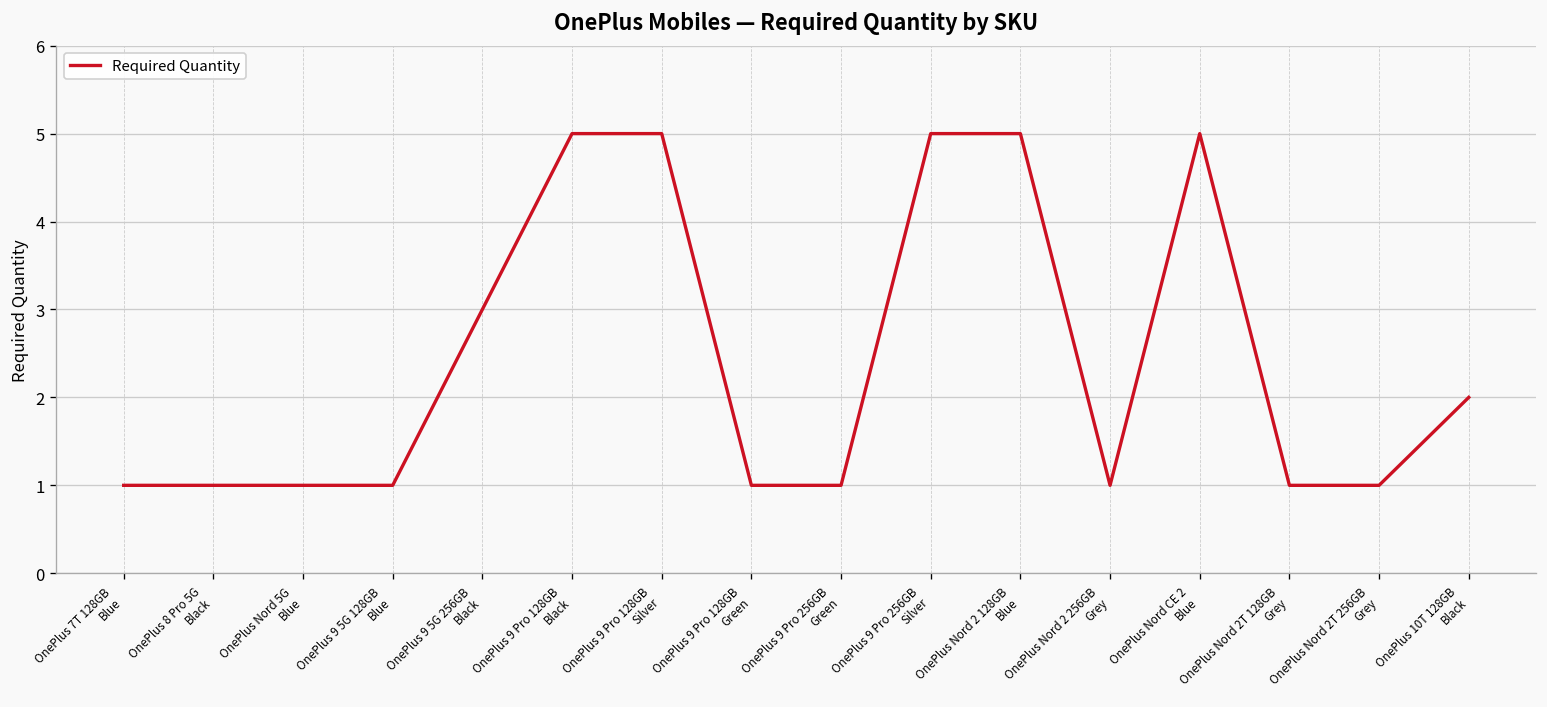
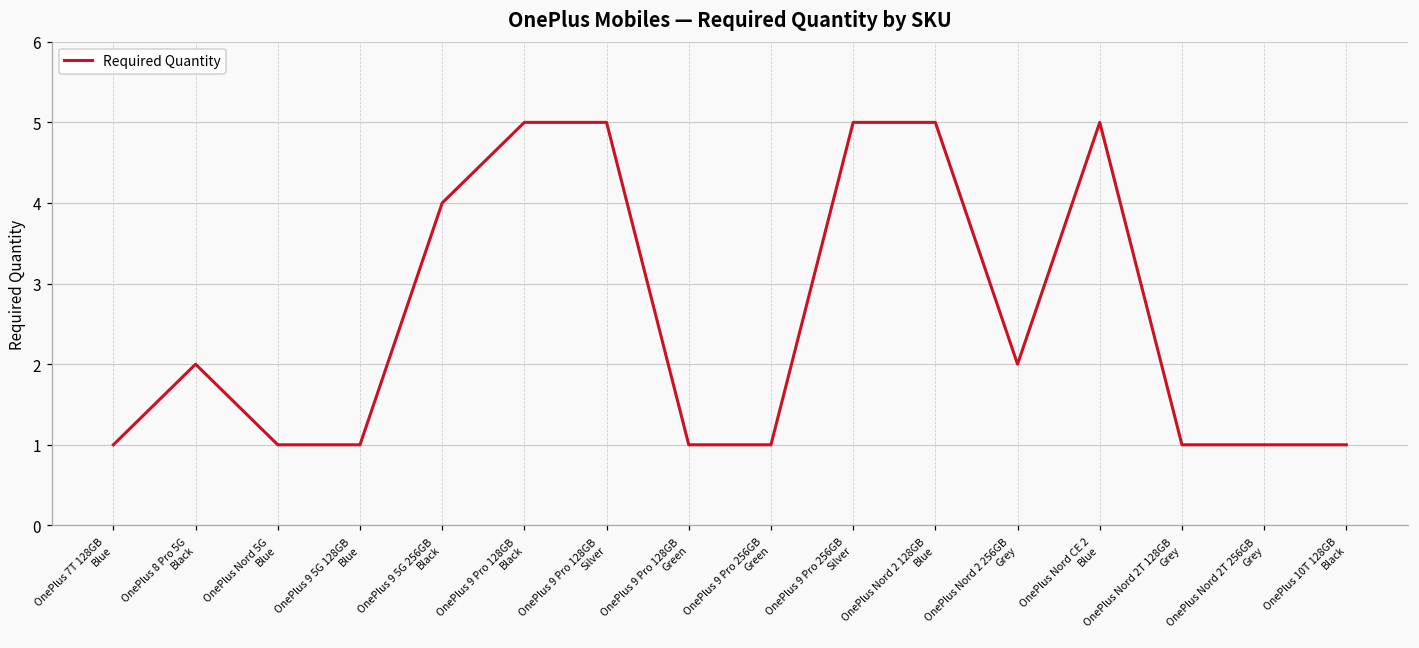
  {
    "OnePlus 7T 128GB Blue": 1,
-   "OnePlus 8 Pro 5G Black": 1,
+   "OnePlus 8 Pro 5G Black": 2,
    "OnePlus Nord 5G Blue": 1,
    "OnePlus 9 5G 128GB Blue": 1,
-   "OnePlus 9 5G 256GB Black": 3,
+   "OnePlus 9 5G 256GB Black": 4,
    "OnePlus 9 Pro 128GB Black": 5,
    "OnePlus 9 Pro 128GB Silver": 5,
    "OnePlus 9 Pro 128GB Green": 1,
    "OnePlus 9 Pro 256GB Green": 1,
    "OnePlus 9 Pro 256GB Silver": 5,
    "OnePlus Nord 2 128GB Blue": 5,
-   "OnePlus Nord 2 256GB Grey": 1,
+   "OnePlus Nord 2 256GB Grey": 2,
    "OnePlus Nord CE 2 Blue": 5,
    "OnePlus Nord 2T 128GB Grey": 1,
    "OnePlus Nord 2T 256GB Grey": 1,
-   "OnePlus 10T 128GB Black": 2
+   "OnePlus 10T 128GB Black": 1
  }
